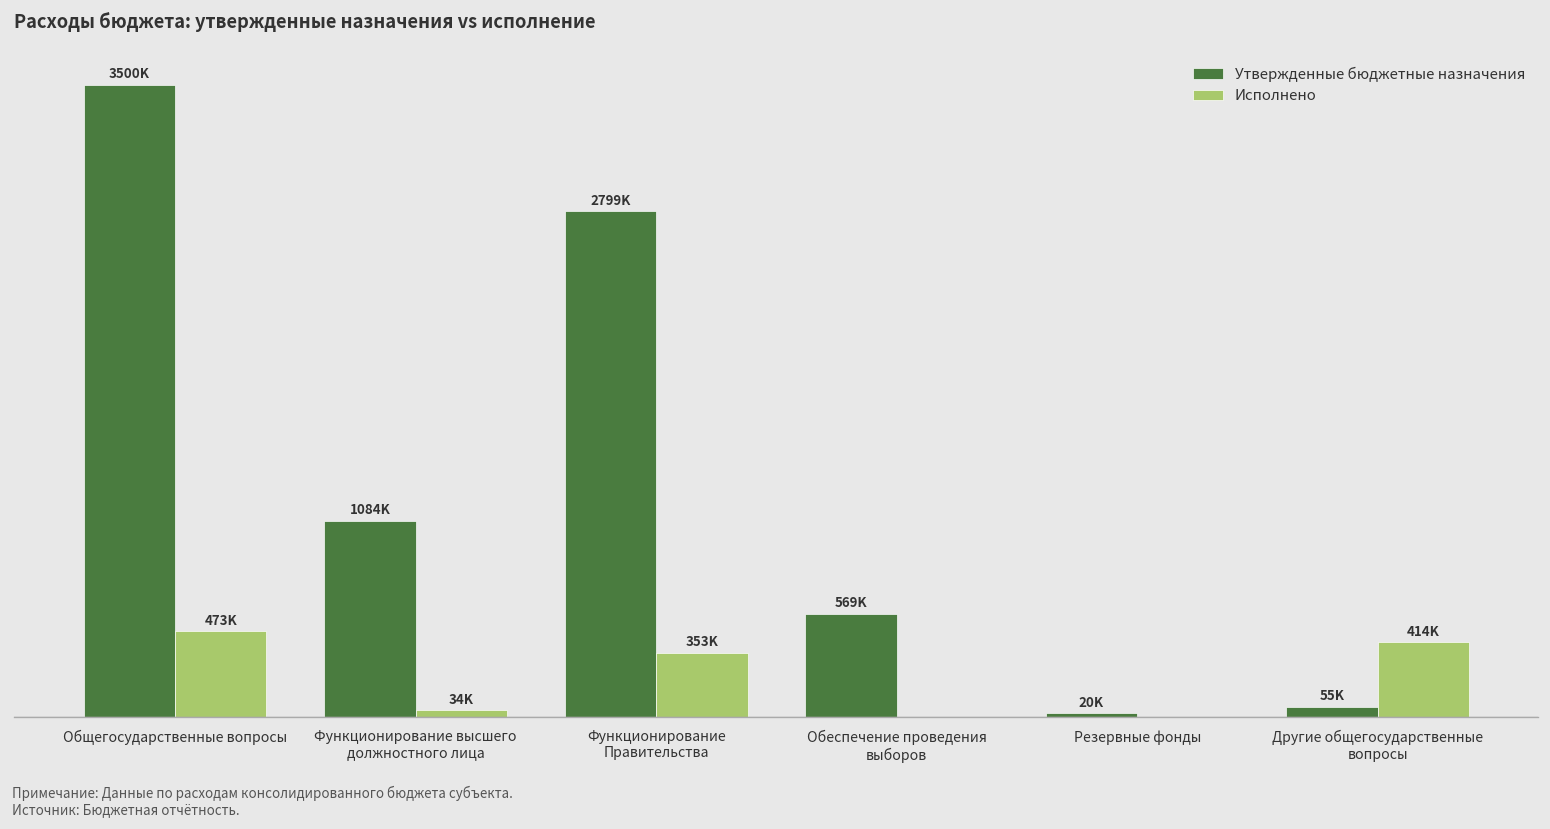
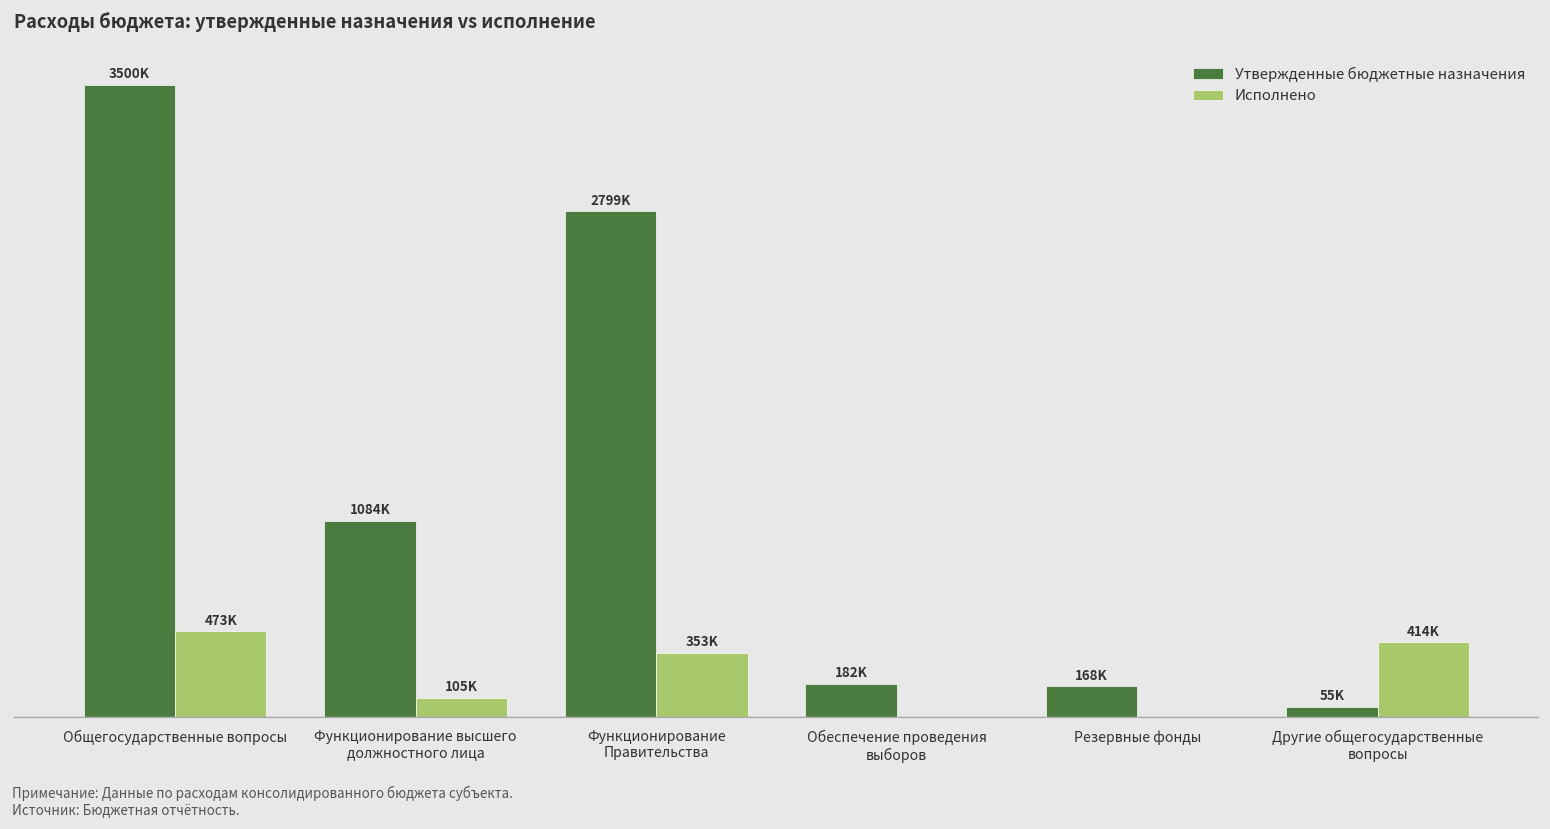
  {
    "Утвержденные бюджетные назначения": {
      "Общегосударственные вопросы": "3500K",
      "Функционирование высшего должностного лица": "1084K",
      "Функционирование Правительства": "2799K",
-     "Обеспечение проведения выборов": "569K",
-     "Резервные фонды": "20K",
+     "Обеспечение проведения выборов": "182K",
+     "Резервные фонды": "168K",
      "Другие общегосударственные вопросы": "55K"
    },
    "Исполнено": {
      "Общегосударственные вопросы": "473K",
-     "Функционирование высшего должностного лица": "34K",
+     "Функционирование высшего должностного лица": "105K",
      "Функционирование Правительства": "353K",
      "Другие общегосударственные вопросы": "414K"
    }
  }
